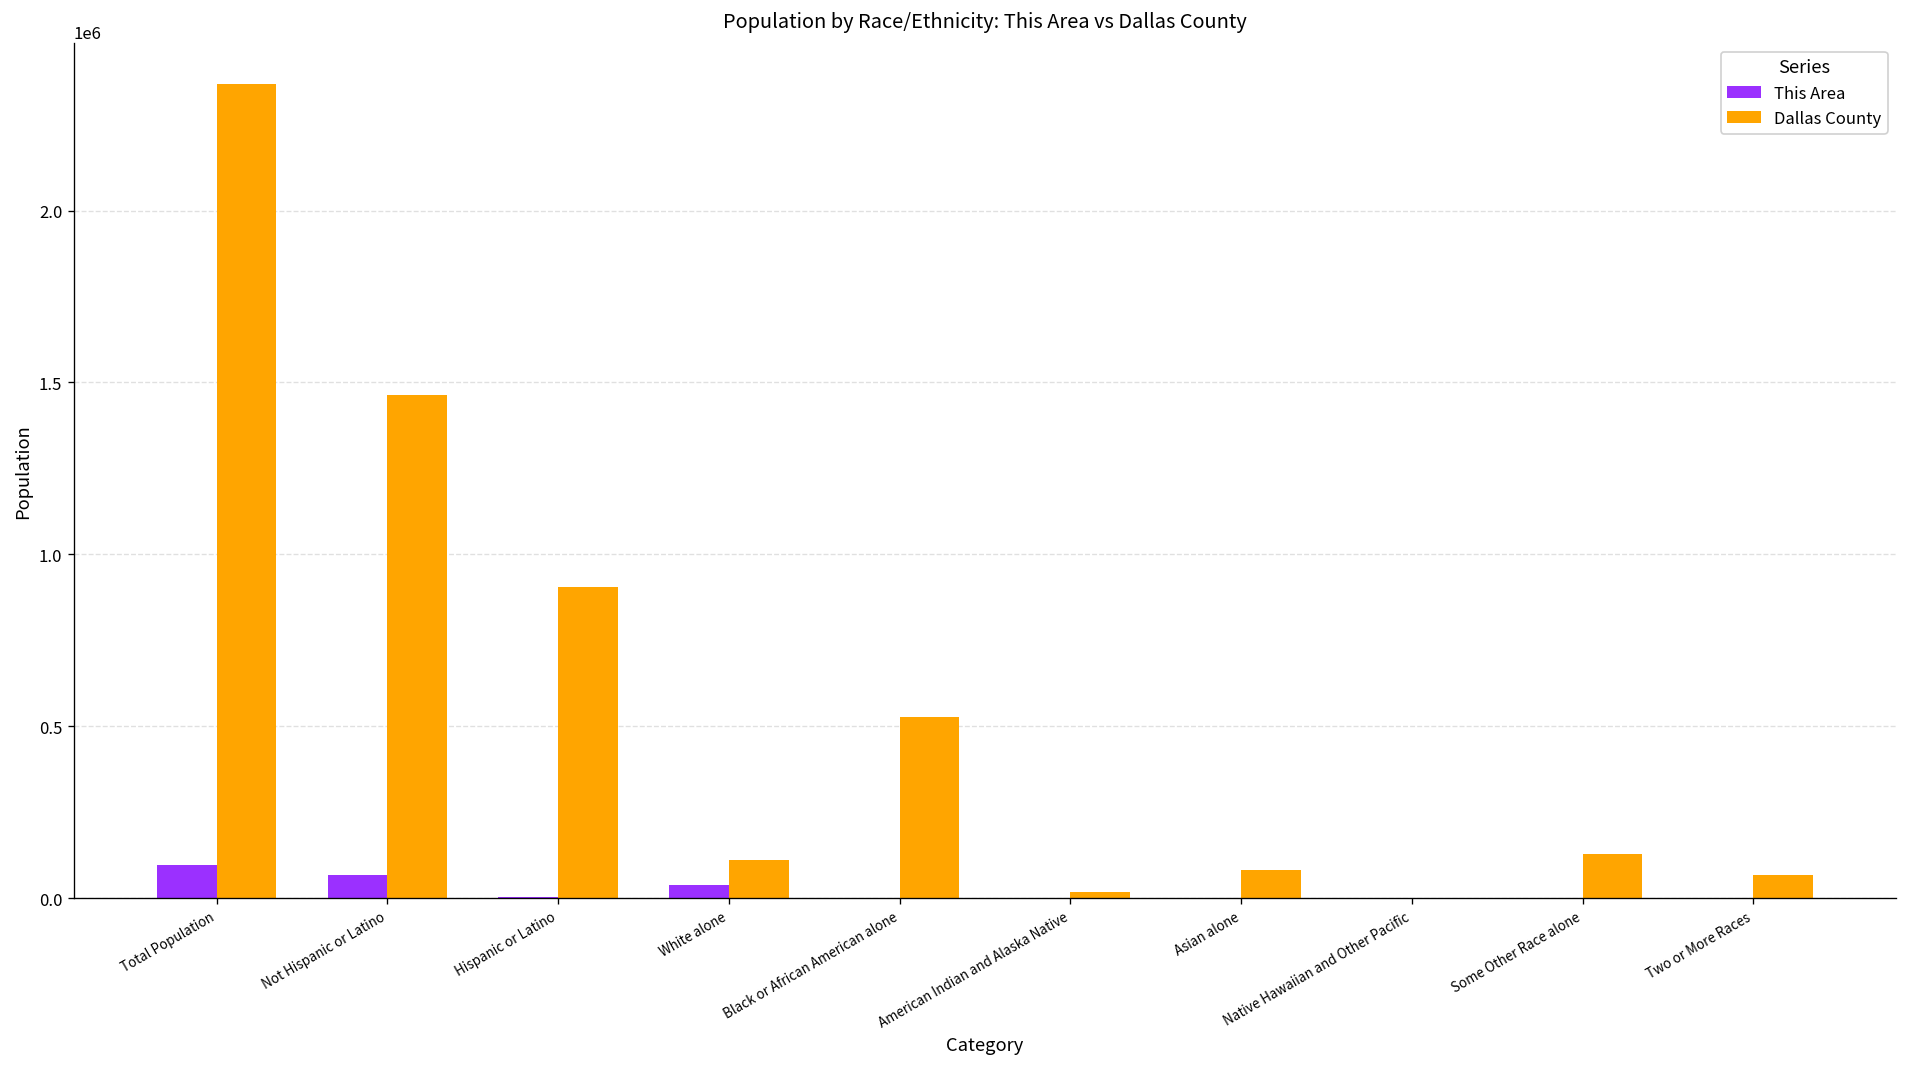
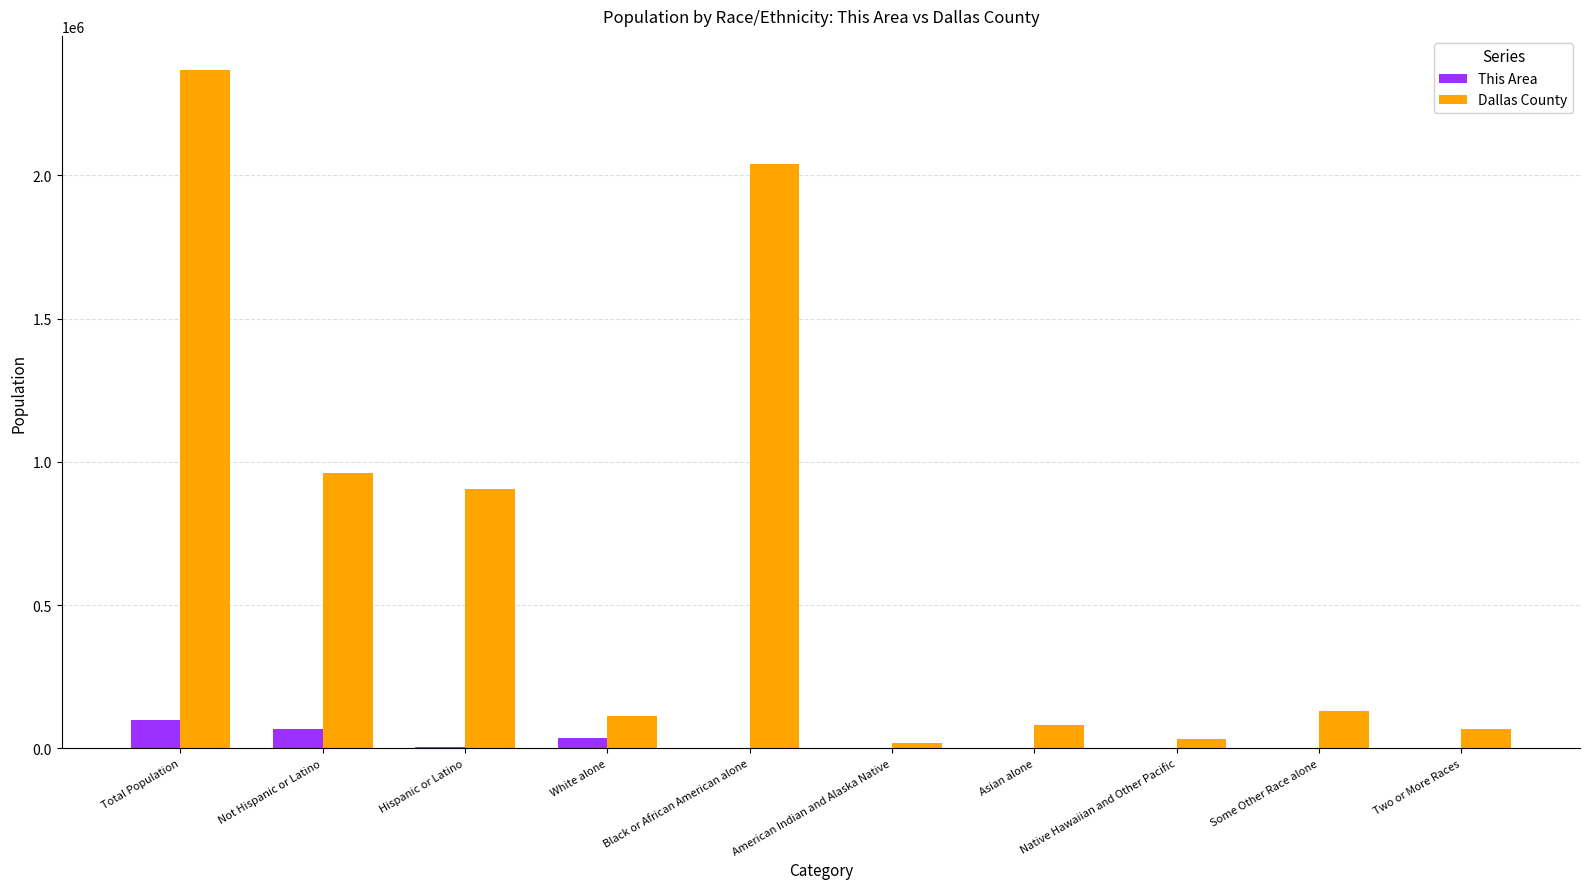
  {
    "This Area": {
      "Total Population": 100000,
      "Not Hispanic or Latino": 70000,
      "White alone": 40000
    },
    "Dallas County": {
      "Total Population": 2370000,
-     "Not Hispanic or Latino": 1460000,
+     "Not Hispanic or Latino": 960000,
      "Hispanic or Latino": 910000,
      "White alone": 110000,
-     "Black or African American alone": 530000,
+     "Black or African American alone": 2040000,
      "American Indian and Alaska Native": 20000,
      "Asian alone": 80000,
-     "Native Hawaiian and Other Pacific": 0,
+     "Native Hawaiian and Other Pacific": 30000,
      "Some Other Race alone": 130000,
      "Two or More Races": 70000
    }
  }
